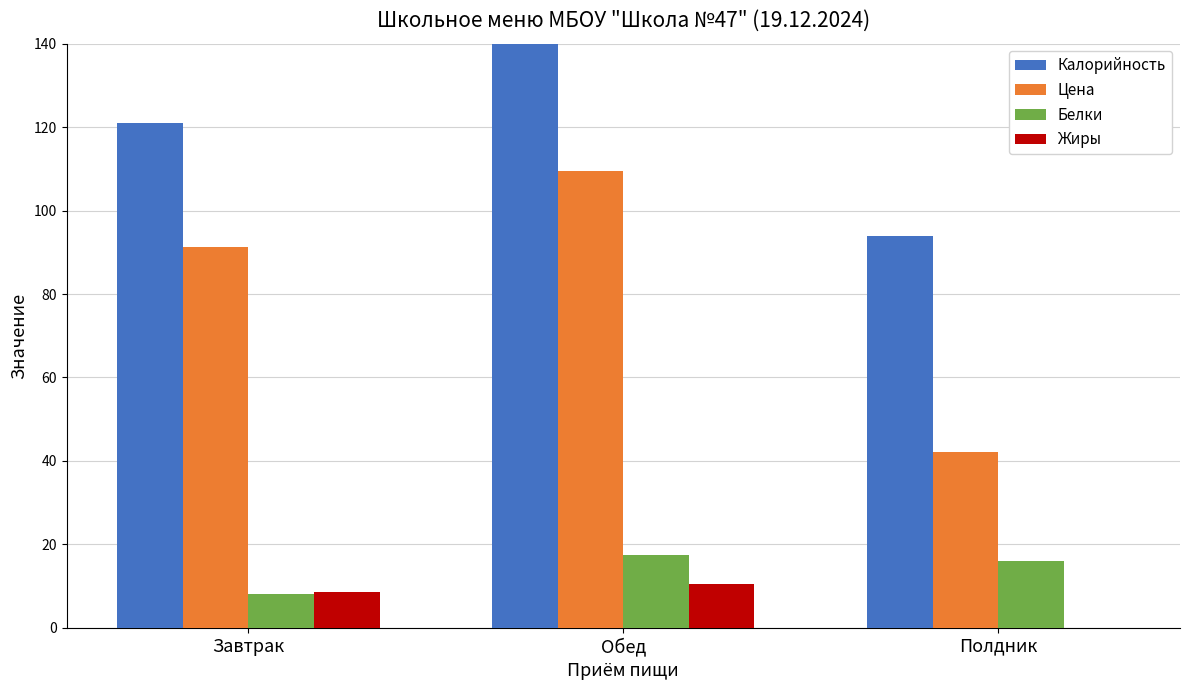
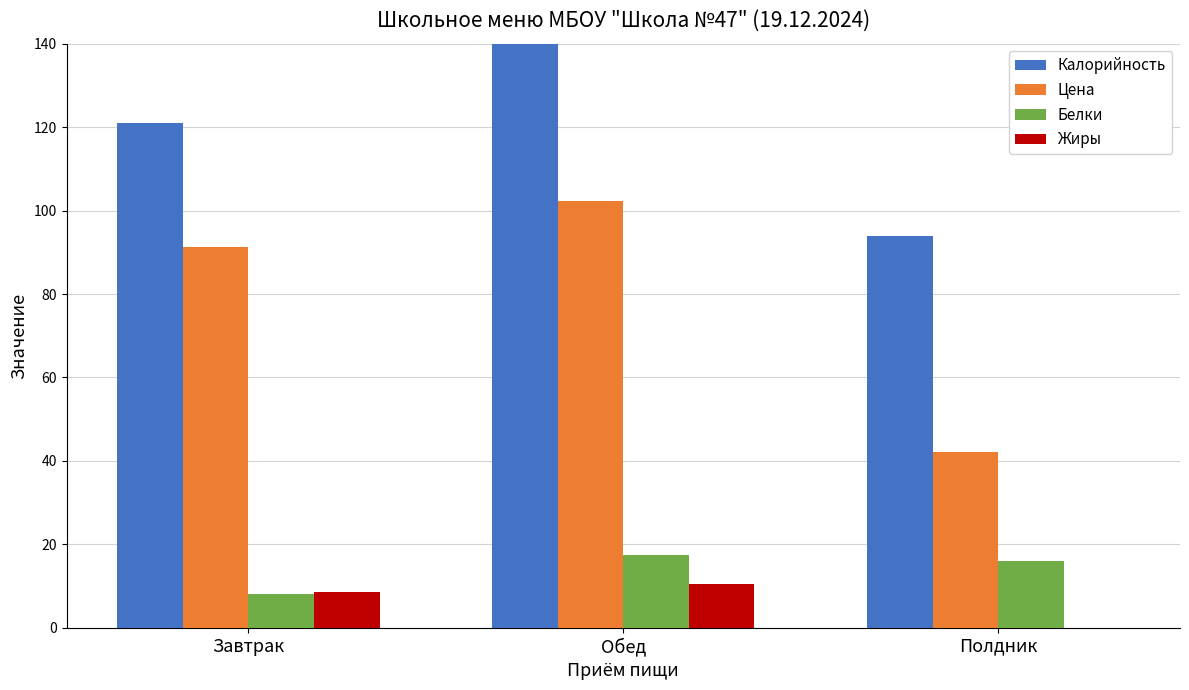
  {
    "Калорийность": {
      "Завтрак": 121,
      "Полдник": 94
    },
    "Цена": {
      "Завтрак": 91,
-     "Обед": 110,
+     "Обед": 102,
      "Полдник": 42
    },
    "Белки": {
      "Завтрак": 8,
      "Обед": 18,
      "Полдник": 16
    },
    "Жиры": {
      "Завтрак": 9,
      "Обед": 11,
      "Полдник": 0
    }
  }
